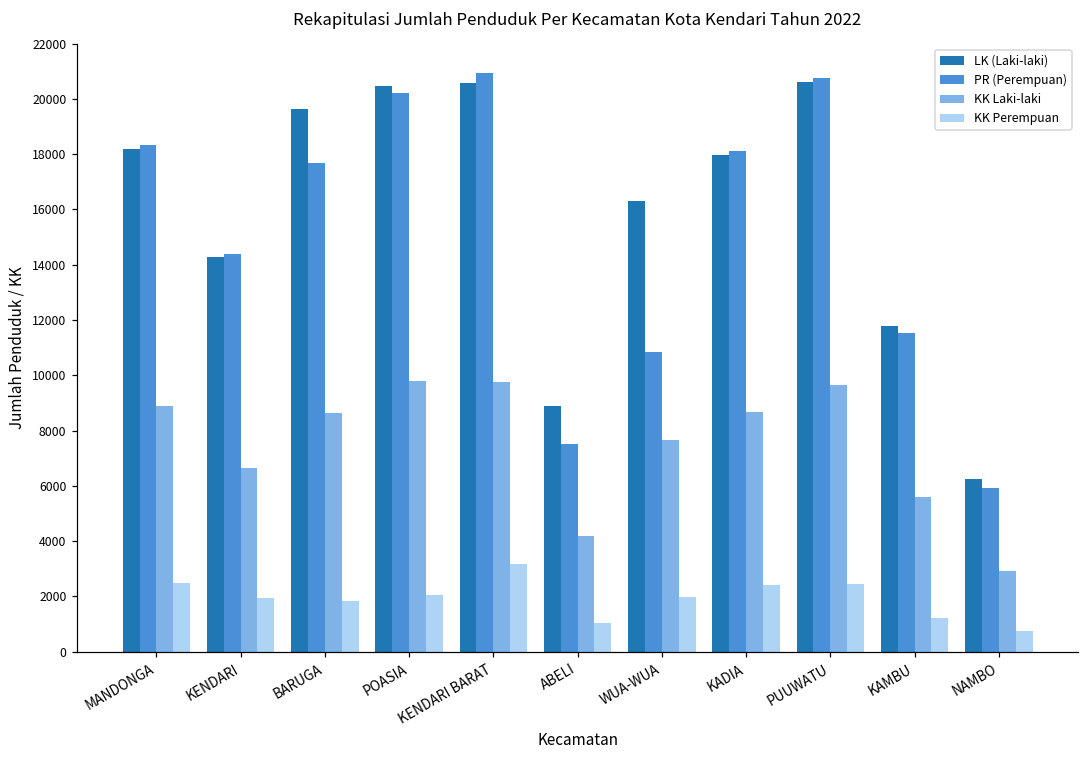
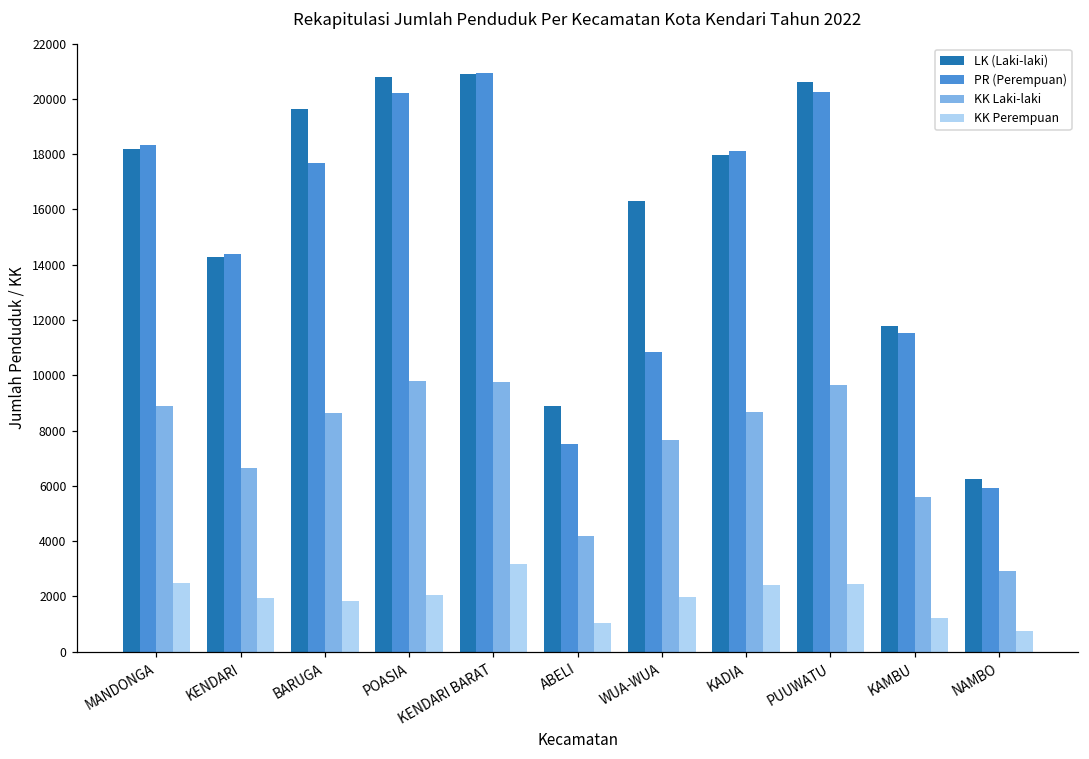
  {
    "LK (Laki-laki)": {
      "MANDONGA": 18200,
      "KENDARI": 14300,
      "BARUGA": 19600,
-     "POASIA": 20500,
-     "KENDARI BARAT": 20600,
+     "POASIA": 20800,
+     "KENDARI BARAT": 20900,
      "ABELI": 8900,
      "WUA-WUA": 16300,
      "KADIA": 18000,
      "PUUWATU": 20600,
      "KAMBU": 11800,
      "NAMBO": 6300
    },
    "PR (Perempuan)": {
      "MANDONGA": 18300,
      "KENDARI": 14400,
      "BARUGA": 17700,
      "POASIA": 20200,
      "KENDARI BARAT": 20900,
      "ABELI": 7500,
      "WUA-WUA": 10800,
      "KADIA": 18100,
-     "PUUWATU": 20800,
+     "PUUWATU": 20300,
      "KAMBU": 11500,
      "NAMBO": 5900
    }
  }
